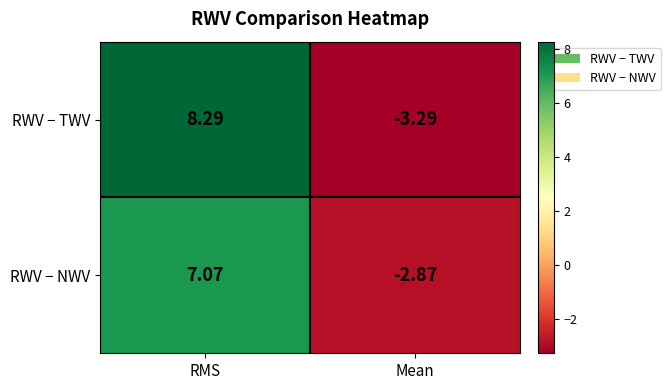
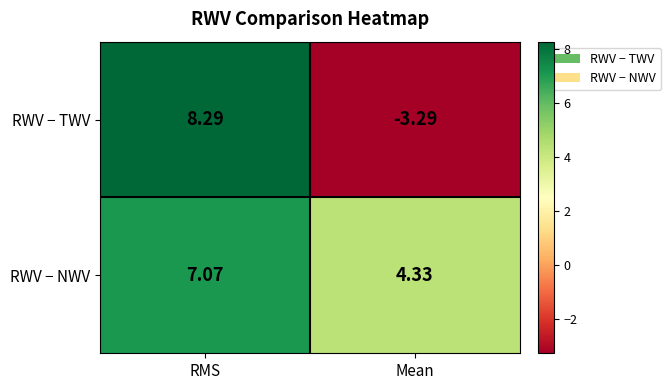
  {
    "RWV − TWV": {
      "RMS": 8.29,
      "Mean": -3.29
    },
    "RWV − NWV": {
      "RMS": 7.07,
-     "Mean": -2.87
+     "Mean": 4.33
    }
  }
